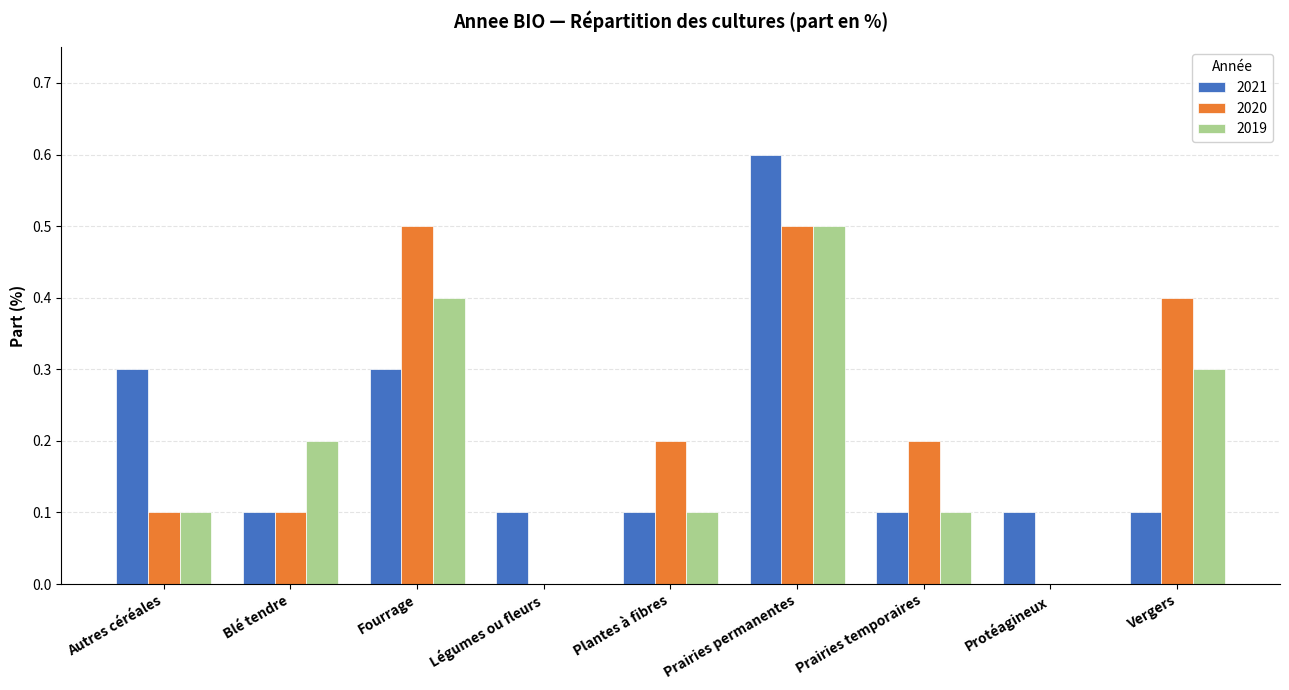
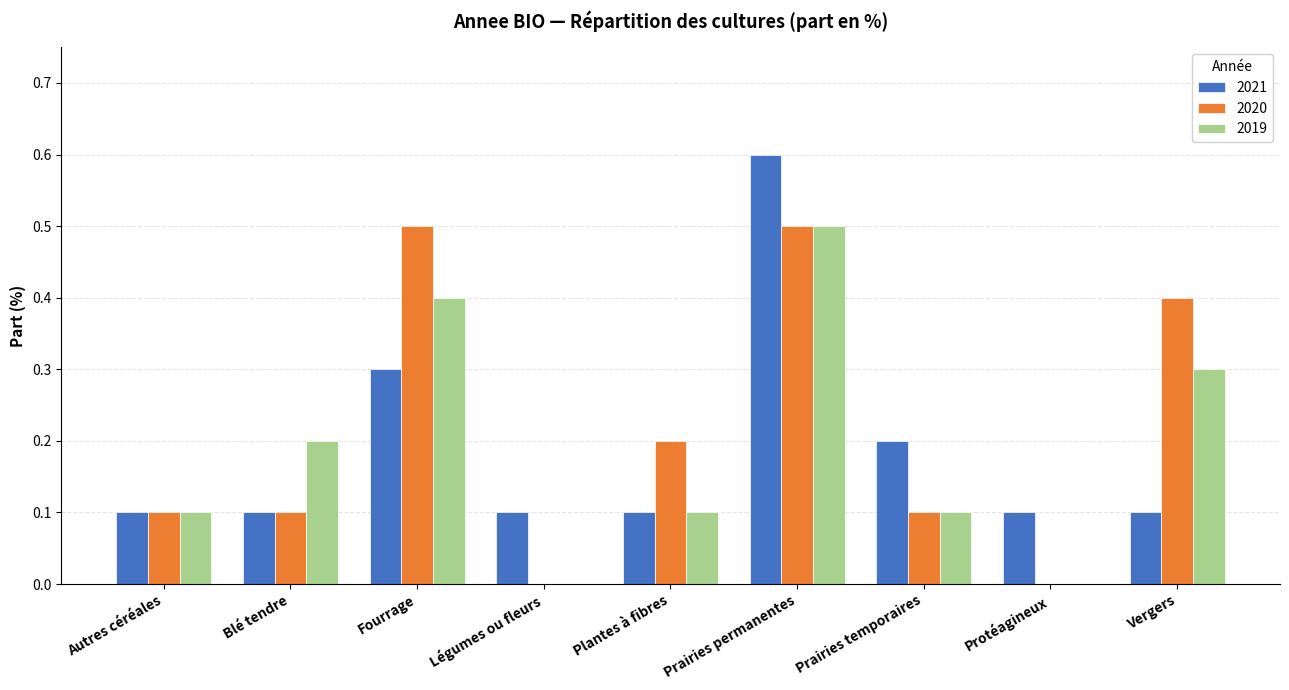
  {
    "2021": {
-     "Autres céréales": 0.3,
+     "Autres céréales": 0.1,
      "Blé tendre": 0.1,
      "Fourrage": 0.3,
      "Légumes ou fleurs": 0.1,
      "Plantes à fibres": 0.1,
      "Prairies permanentes": 0.6,
-     "Prairies temporaires": 0.1,
+     "Prairies temporaires": 0.2,
      "Protéagineux": 0.1,
      "Vergers": 0.1
    },
    "2020": {
      "Autres céréales": 0.1,
      "Blé tendre": 0.1,
      "Fourrage": 0.5,
      "Légumes ou fleurs": 0.0,
      "Plantes à fibres": 0.2,
      "Prairies permanentes": 0.5,
-     "Prairies temporaires": 0.2,
+     "Prairies temporaires": 0.1,
      "Protéagineux": 0.0,
      "Vergers": 0.4
    },
    "2019": {
      "Autres céréales": 0.1,
      "Blé tendre": 0.2,
      "Fourrage": 0.4,
      "Légumes ou fleurs": 0.0,
      "Plantes à fibres": 0.1,
      "Prairies permanentes": 0.5,
      "Prairies temporaires": 0.1,
      "Protéagineux": 0.0,
      "Vergers": 0.3
    }
  }
